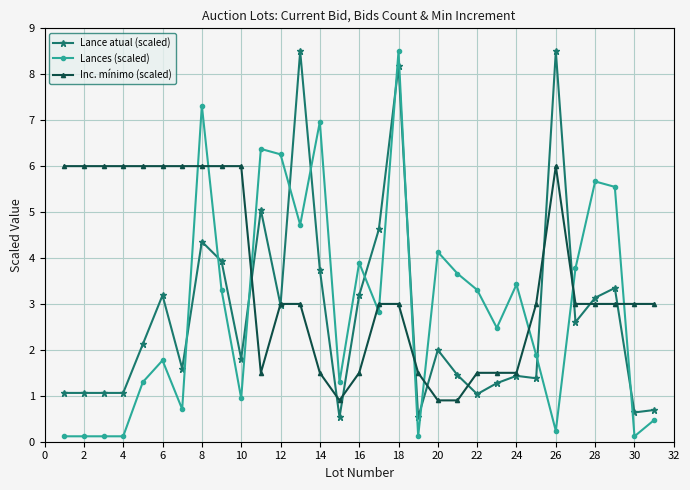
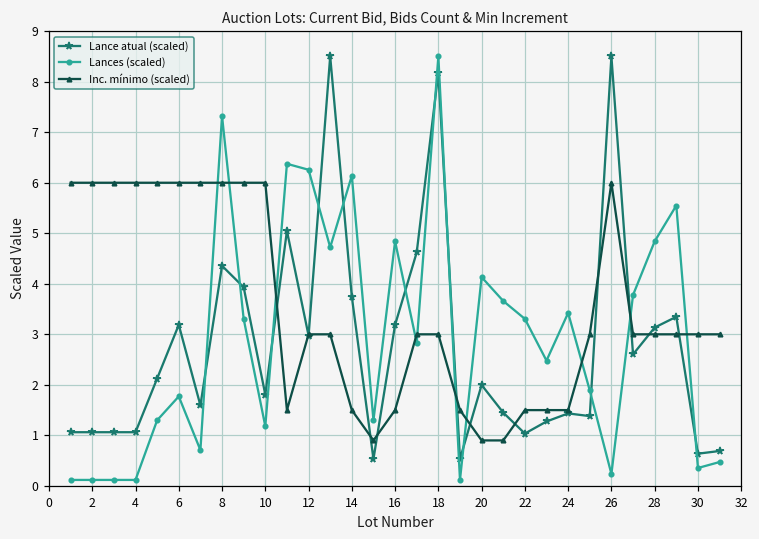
  {
    "Lances (scaled)": {
      "2": 0.1,
      "4": 0.1,
      "6": 1.8,
      "8": 7.3,
-     "10": 0.9,
+     "10": 1.2,
      "12": 6.3,
-     "14": 7.0,
-     "16": 3.9,
+     "14": 6.1,
+     "16": 4.8,
      "18": 8.5,
      "20": 4.1,
      "22": 3.3,
      "24": 3.4,
      "26": 0.2,
-     "28": 5.7,
-     "30": 0.1
+     "28": 4.8,
+     "30": 0.4
    }
  }
